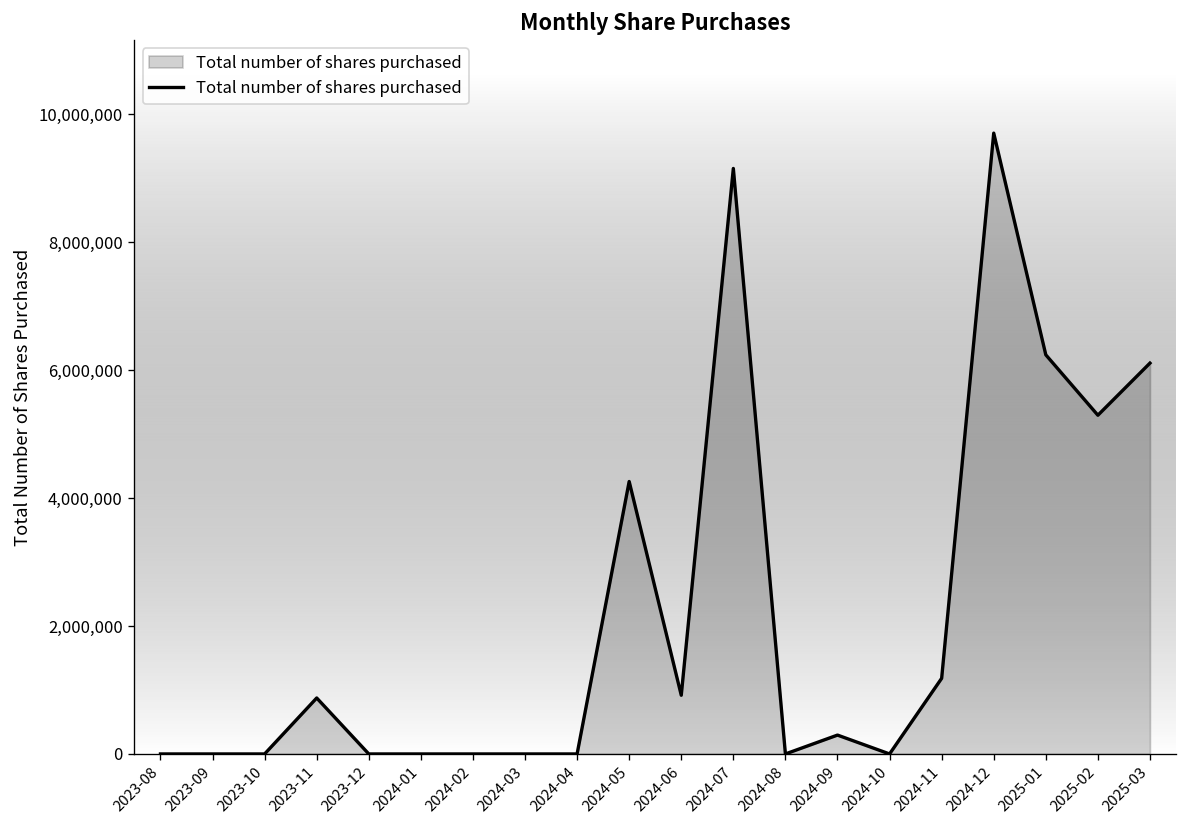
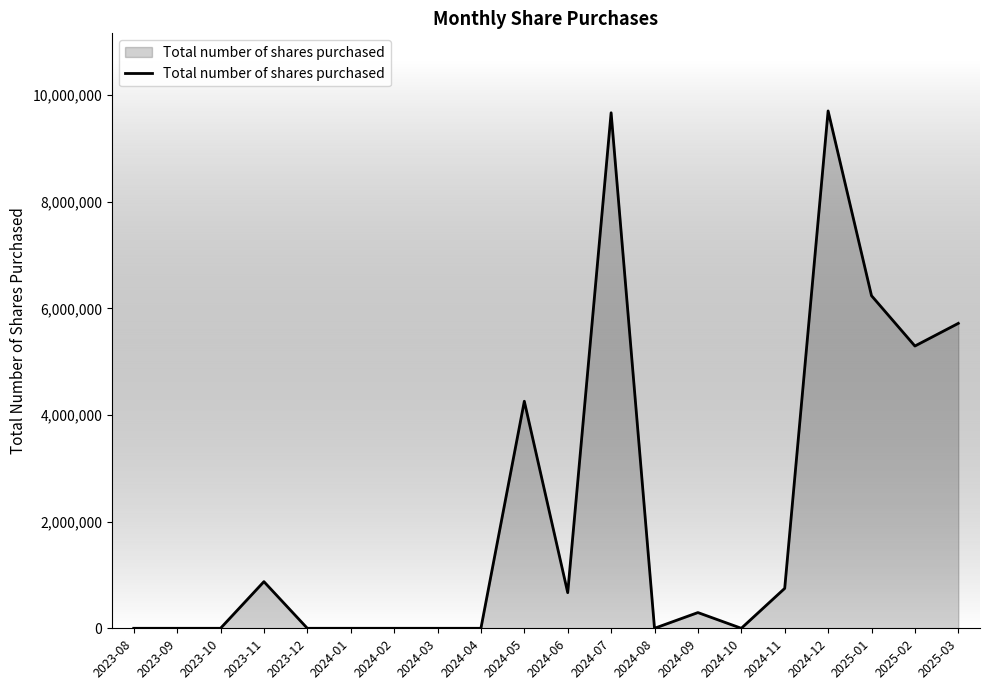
  {
    "2023-08": "0",
    "2023-09": "0",
    "2023-10": "0",
    "2023-11": "900,000",
    "2023-12": "0",
    "2024-01": "0",
    "2024-02": "0",
    "2024-03": "0",
    "2024-04": "0",
    "2024-05": "4,300,000",
-   "2024-06": "900,000",
-   "2024-07": "9,200,000",
+   "2024-06": "700,000",
+   "2024-07": "9,700,000",
    "2024-08": "0",
    "2024-09": "300,000",
    "2024-10": "0",
-   "2024-11": "1,200,000",
+   "2024-11": "700,000",
    "2024-12": "9,700,000",
    "2025-01": "6,200,000",
    "2025-02": "5,300,000",
-   "2025-03": "6,100,000"
+   "2025-03": "5,700,000"
  }
